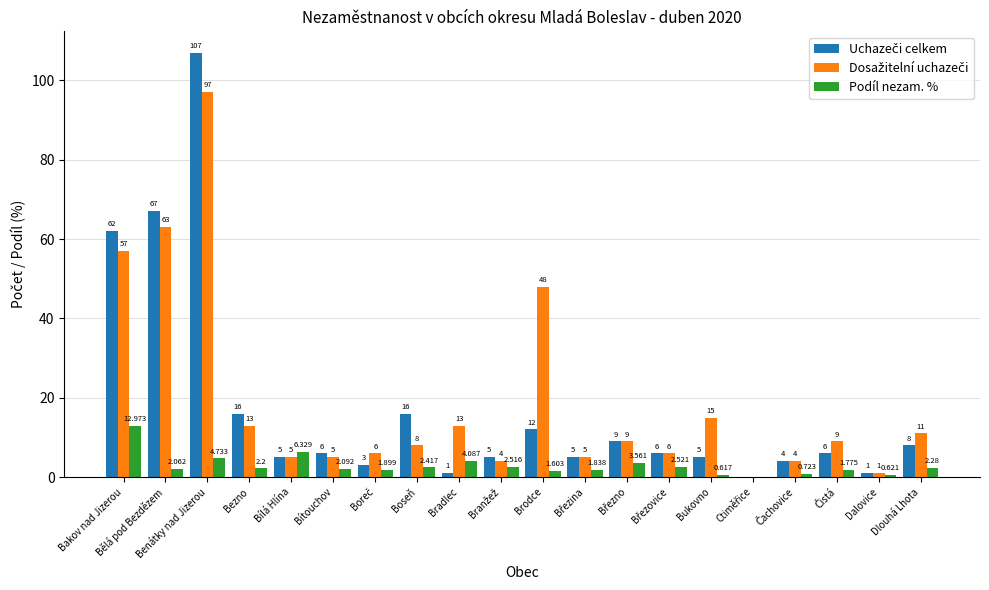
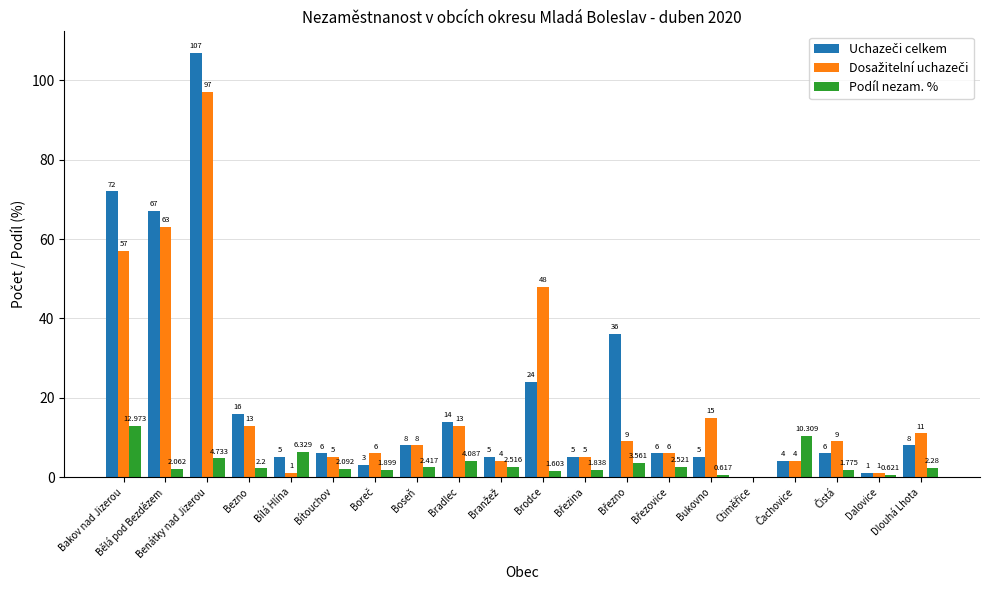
  {
    "Uchazeči celkem": {
-     "Bakov nad Jizerou": 62,
+     "Bakov nad Jizerou": 72,
      "Bělá pod Bezdězem": 67,
      "Benátky nad Jizerou": 107,
      "Bezno": 16,
      "Bílá Hlína": 5,
      "Bítouchov": 6,
      "Boreč": 3,
-     "Boseň": 16,
-     "Bradlec": 1,
+     "Boseň": 8,
+     "Bradlec": 14,
      "Branžež": 5,
-     "Brodce": 12,
+     "Brodce": 24,
      "Březina": 5,
-     "Březno": 9,
+     "Březno": 36,
      "Březovice": 6,
      "Bukovno": 5,
      "Čachovice": 4,
      "Čistá": 6,
      "Dalovice": 1,
      "Dlouhá Lhota": 8
    },
    "Dosažitelní uchazeči": {
      "Bakov nad Jizerou": 57,
      "Bělá pod Bezdězem": 63,
      "Benátky nad Jizerou": 97,
      "Bezno": 13,
-     "Bílá Hlína": 5,
+     "Bílá Hlína": 1,
      "Bítouchov": 5,
      "Boreč": 6,
      "Boseň": 8,
      "Bradlec": 13,
      "Branžež": 4,
      "Brodce": 48,
      "Březina": 5,
      "Březno": 9,
      "Březovice": 6,
      "Bukovno": 15,
      "Čachovice": 4,
      "Čistá": 9,
      "Dalovice": 1,
      "Dlouhá Lhota": 11
    },
    "Podíl nezam. %": {
      "Bakov nad Jizerou": 12.973,
      "Bělá pod Bezdězem": 2.062,
      "Benátky nad Jizerou": 4.733,
      "Bezno": 2.2,
      "Bílá Hlína": 6.329,
      "Bítouchov": 2.092,
      "Boreč": 1.899,
      "Boseň": 2.417,
      "Bradlec": 4.087,
      "Branžež": 2.516,
      "Brodce": 1.603,
      "Březina": 1.838,
      "Březno": 3.561,
      "Březovice": 2.521,
      "Bukovno": 0.617,
-     "Čachovice": 0.723,
+     "Čachovice": 10.309,
      "Čistá": 1.775,
      "Dalovice": 0.621,
      "Dlouhá Lhota": 2.28
    }
  }
